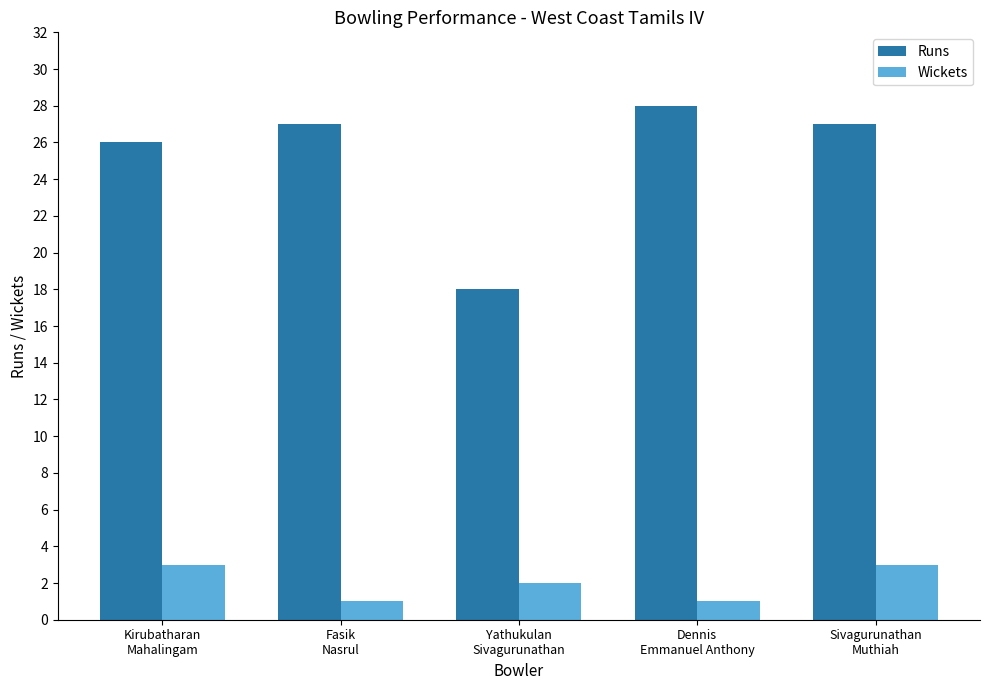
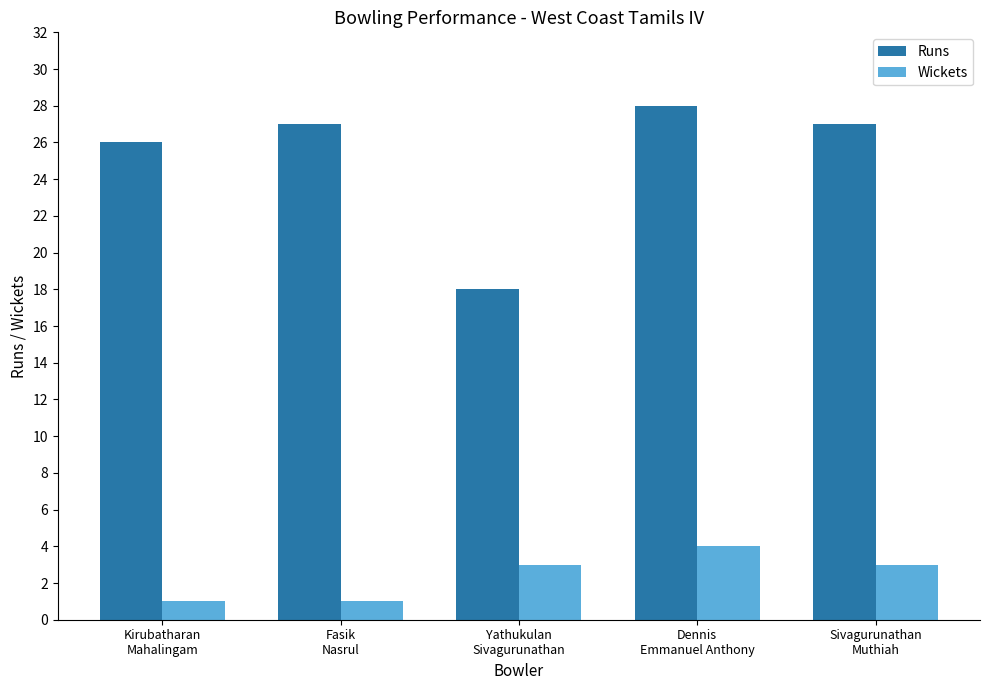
  {
    "Runs": {
      "Kirubatharan Mahalingam": 26,
      "Fasik Nasrul": 27,
      "Yathukulan Sivagurunathan": 18,
      "Dennis Emmanuel Anthony": 28,
      "Sivagurunathan Muthiah": 27
    },
    "Wickets": {
-     "Kirubatharan Mahalingam": 3,
+     "Kirubatharan Mahalingam": 1,
      "Fasik Nasrul": 1,
-     "Yathukulan Sivagurunathan": 2,
-     "Dennis Emmanuel Anthony": 1,
+     "Yathukulan Sivagurunathan": 3,
+     "Dennis Emmanuel Anthony": 4,
      "Sivagurunathan Muthiah": 3
    }
  }
